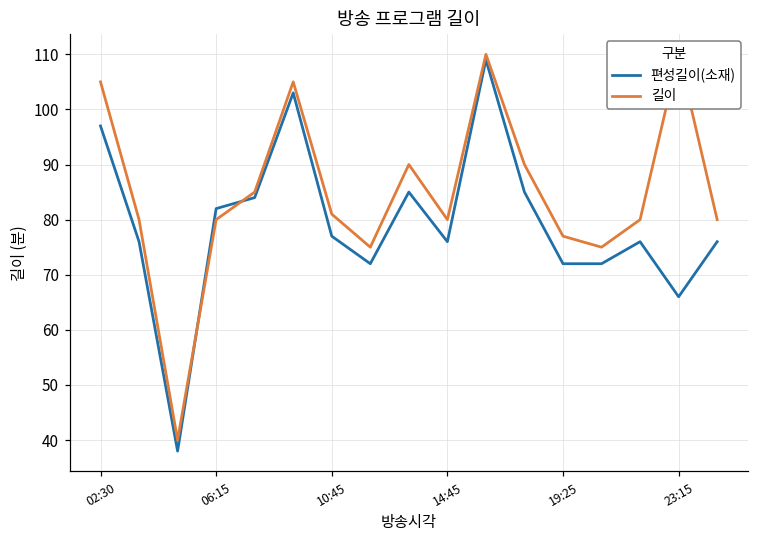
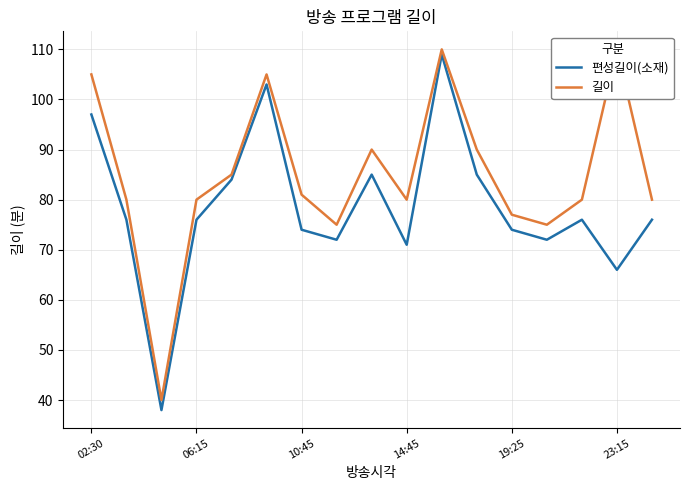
  {
    "편성길이(소재)": {
      "02:30": 97,
-     "06:15": 82,
-     "10:45": 77,
-     "14:45": 76,
-     "19:25": 72,
+     "06:15": 76,
+     "10:45": 74,
+     "14:45": 71,
+     "19:25": 74,
      "23:15": 66
    },
    "길이": {
      "02:30": 105,
      "06:15": 80,
      "10:45": 81,
      "14:45": 80,
      "19:25": 77
    }
  }
